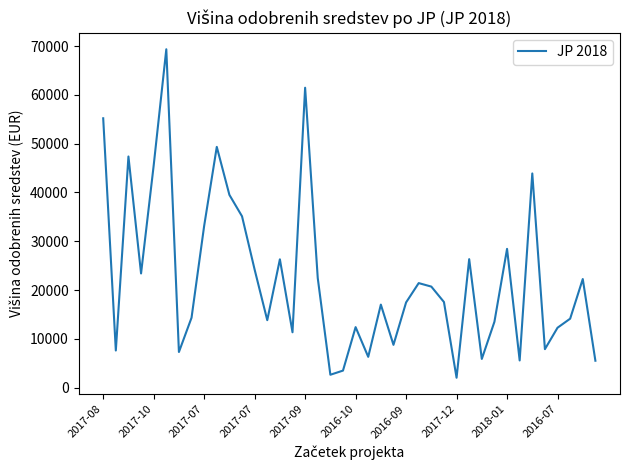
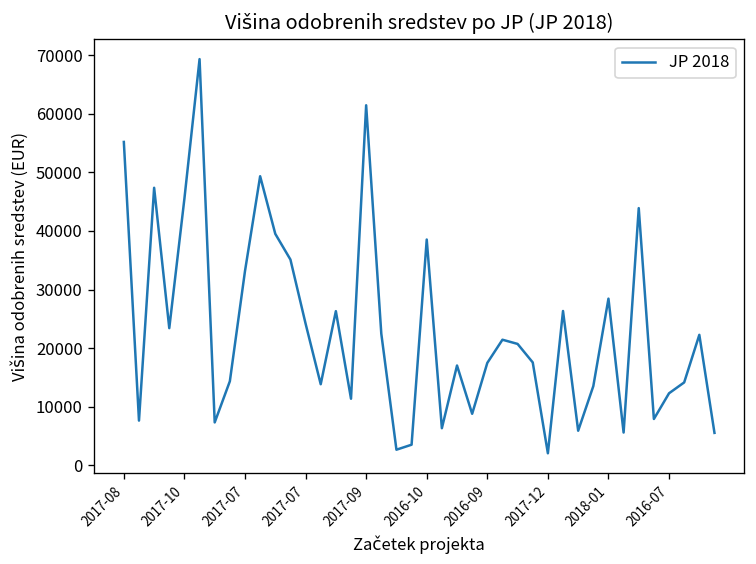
  {
    "2017-08": 55000,
    "2017-10": 46000,
    "2017-09": 61000,
-   "2016-10": 12000,
+   "2016-10": 39000,
    "2016-09": 17000,
    "2017-12": 2000,
    "2018-01": 28000,
    "2016-07": 12000
  }
